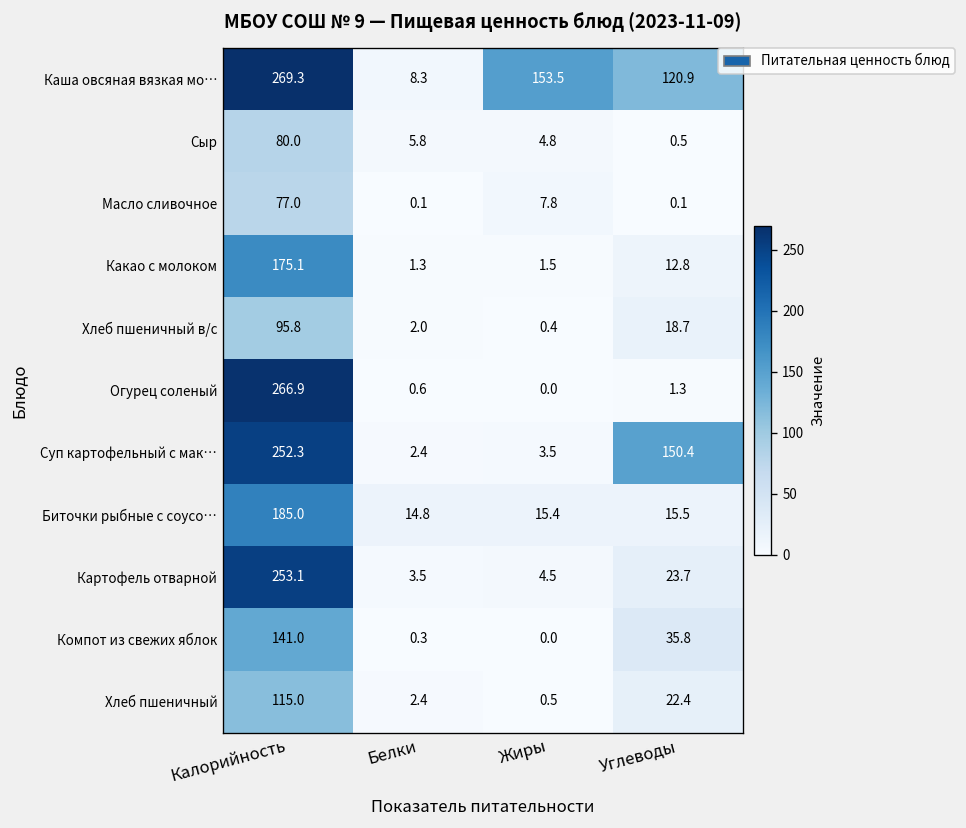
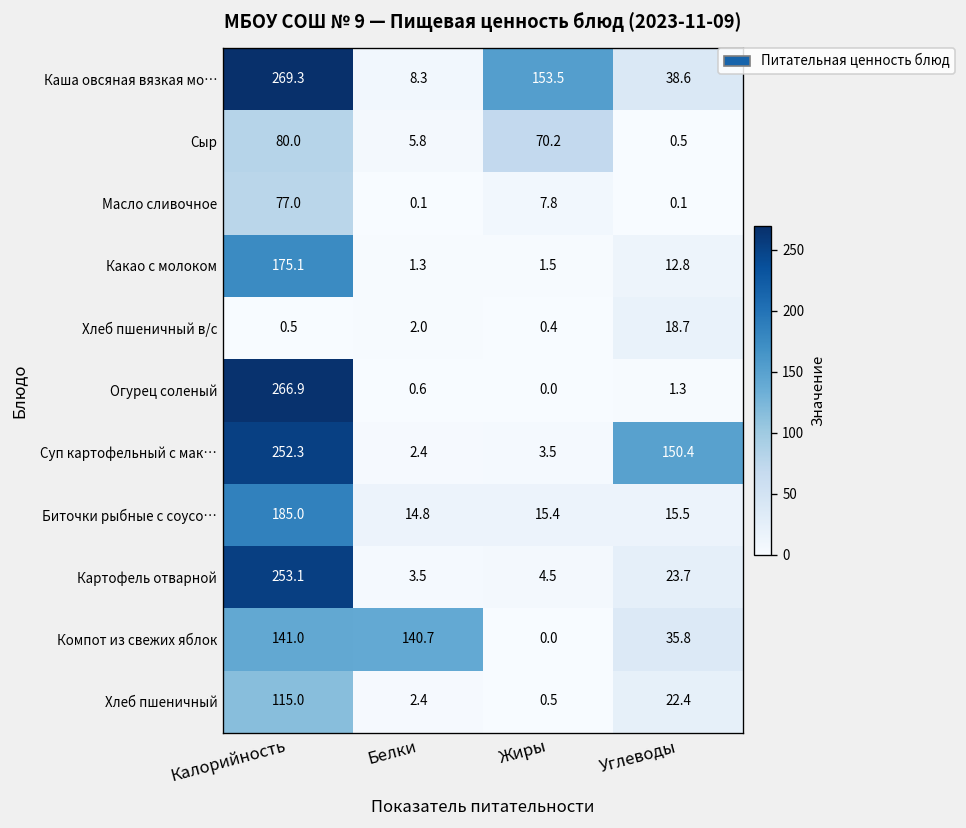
  {
    "Каша овсяная вязкая мо…": {
      "Калорийность": 269.3,
      "Белки": 8.3,
      "Жиры": 153.5,
-     "Углеводы": 120.9
+     "Углеводы": 38.6
    },
    "Сыр": {
      "Калорийность": 80.0,
      "Белки": 5.8,
-     "Жиры": 4.8,
+     "Жиры": 70.2,
      "Углеводы": 0.5
    },
    "Масло сливочное": {
      "Калорийность": 77.0,
      "Белки": 0.1,
      "Жиры": 7.8,
      "Углеводы": 0.1
    },
    "Какао с молоком": {
      "Калорийность": 175.1,
      "Белки": 1.3,
      "Жиры": 1.5,
      "Углеводы": 12.8
    },
    "Хлеб пшеничный в/с": {
-     "Калорийность": 95.8,
+     "Калорийность": 0.5,
      "Белки": 2.0,
      "Жиры": 0.4,
      "Углеводы": 18.7
    },
    "Огурец соленый": {
      "Калорийность": 266.9,
      "Белки": 0.6,
      "Жиры": 0.0,
      "Углеводы": 1.3
    },
    "Суп картофельный с мак…": {
      "Калорийность": 252.3,
      "Белки": 2.4,
      "Жиры": 3.5,
      "Углеводы": 150.4
    },
    "Биточки рыбные с соусо…": {
      "Калорийность": 185.0,
      "Белки": 14.8,
      "Жиры": 15.4,
      "Углеводы": 15.5
    },
    "Картофель отварной": {
      "Калорийность": 253.1,
      "Белки": 3.5,
      "Жиры": 4.5,
      "Углеводы": 23.7
    },
    "Компот из свежих яблок": {
      "Калорийность": 141.0,
-     "Белки": 0.3,
+     "Белки": 140.7,
      "Жиры": 0.0,
      "Углеводы": 35.8
    },
    "Хлеб пшеничный": {
      "Калорийность": 115.0,
      "Белки": 2.4,
      "Жиры": 0.5,
      "Углеводы": 22.4
    }
  }
